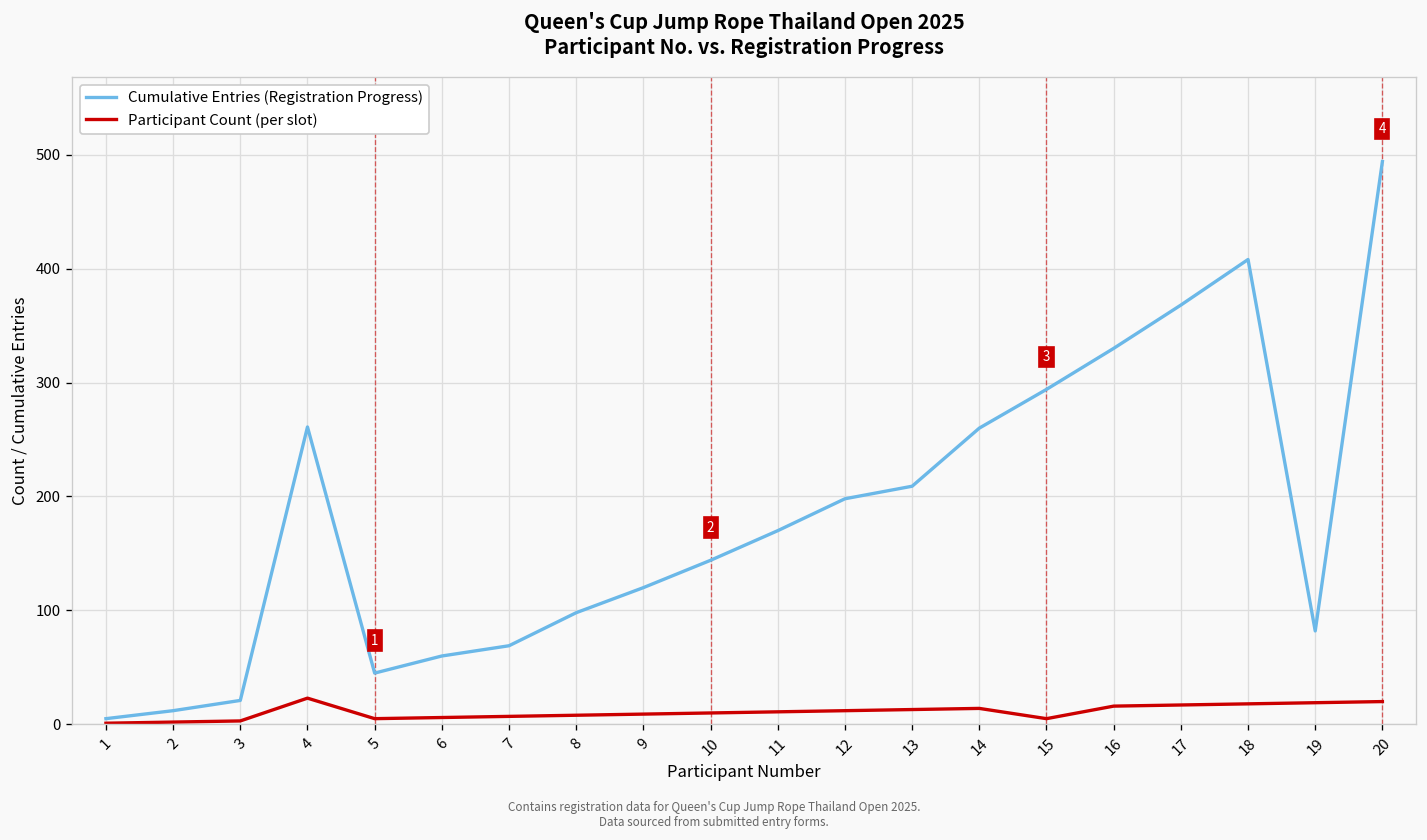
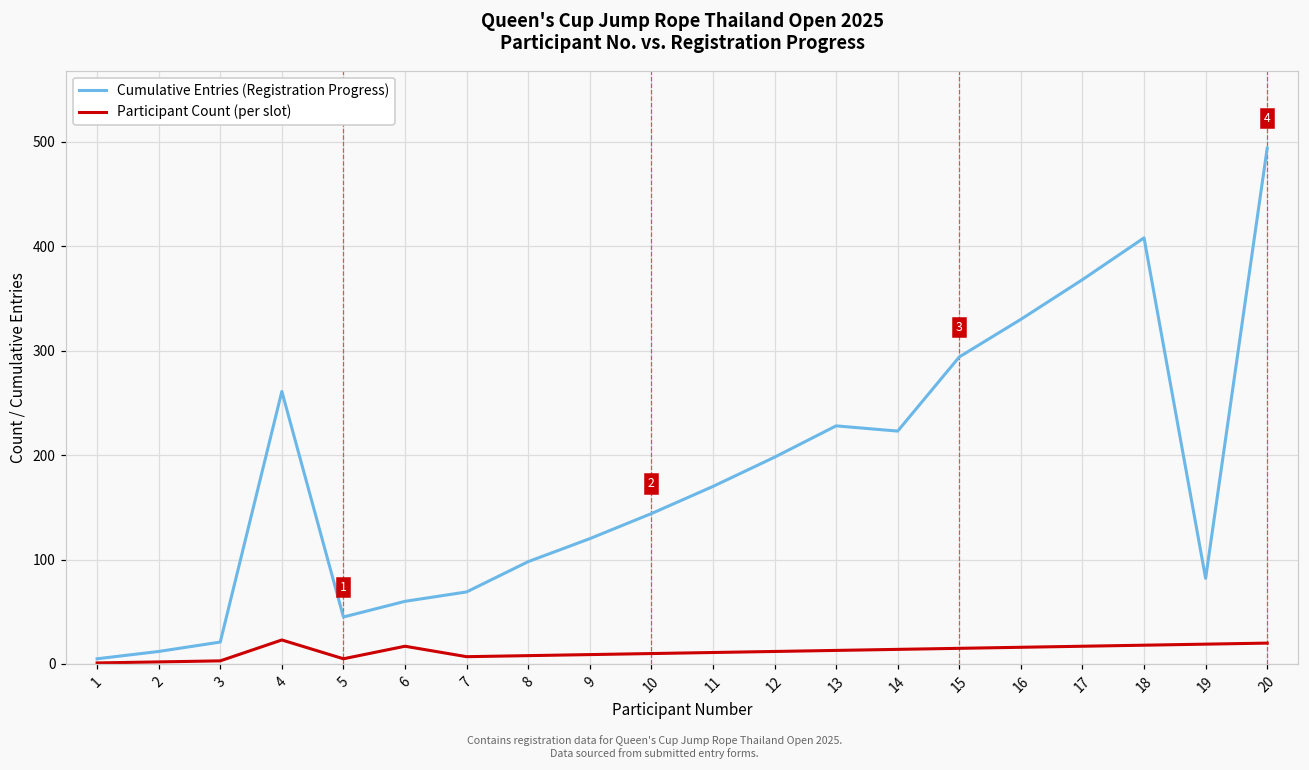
  {
    "Cumulative Entries (Registration Progress)": {
      "1": 10,
      "2": 10,
      "3": 20,
      "4": 260,
      "6": 60,
      "7": 70,
      "8": 100,
      "9": 120,
      "11": 170,
      "12": 200,
-     "13": 210,
-     "14": 260,
+     "13": 230,
+     "14": 220,
      "16": 330,
      "17": 370,
      "18": 410,
      "19": 80
    },
    "Participant Count (per slot)": {
      "1": 0,
      "2": 0,
      "3": 0,
      "4": 20,
      "5": 10,
-     "6": 10,
+     "6": 20,
      "7": 10,
      "8": 10,
      "9": 10,
      "10": 10,
      "11": 10,
      "12": 10,
      "13": 10,
      "14": 10,
-     "15": 10,
+     "15": 20,
      "16": 20,
      "17": 20,
      "18": 20,
      "19": 20,
      "20": 20
    }
  }
